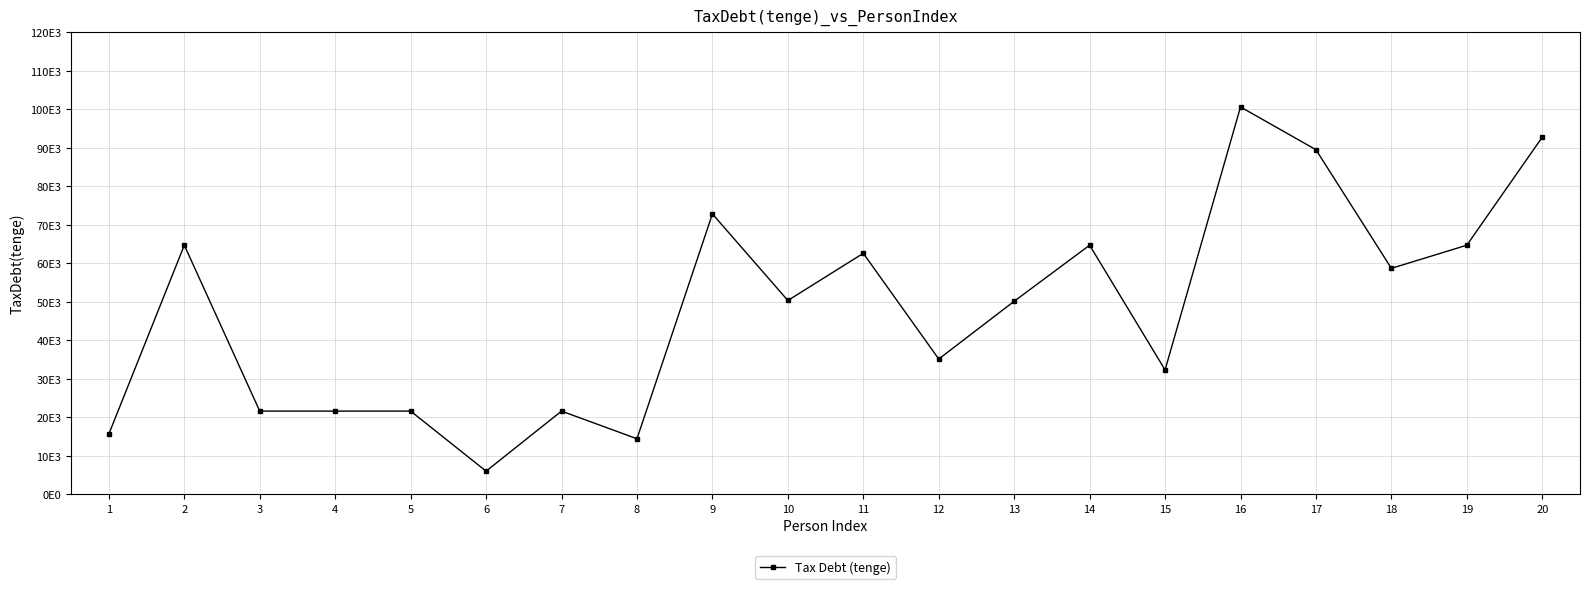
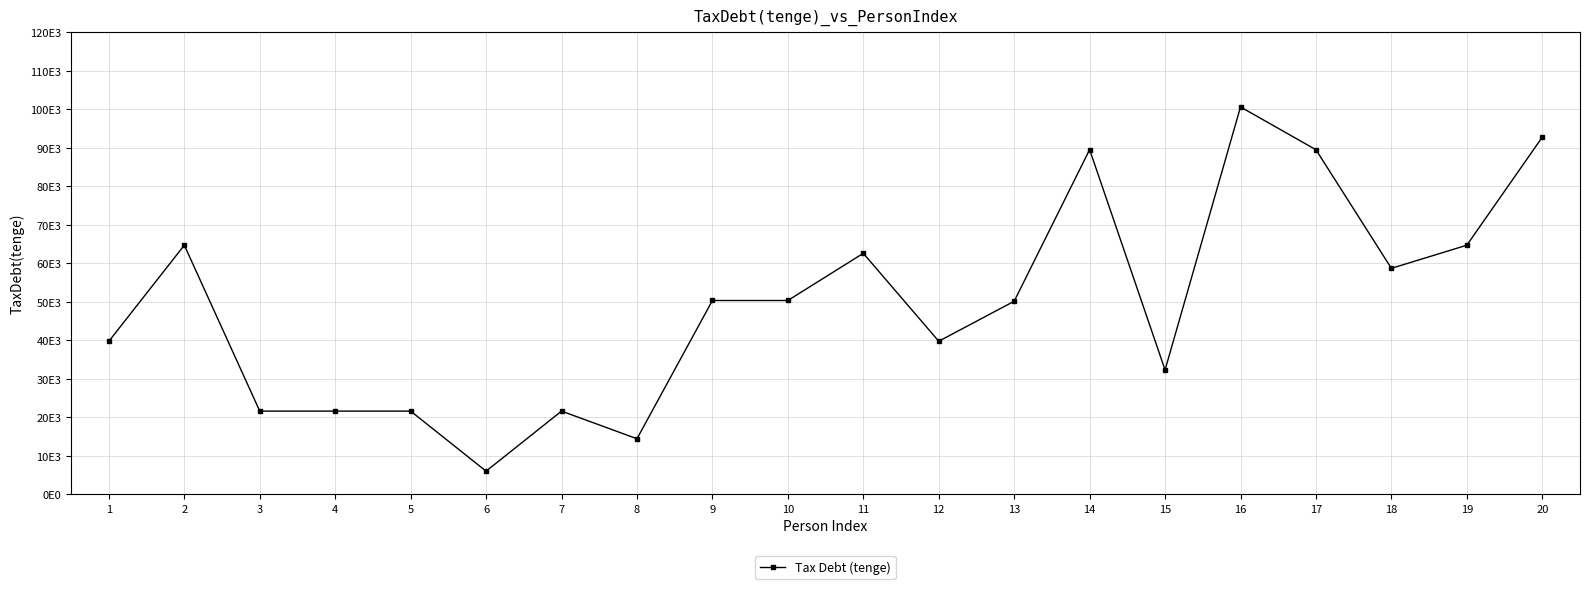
  {
-   "1": 16000,
+   "1": 40000,
    "2": 65000,
    "3": 22000,
    "4": 22000,
    "5": 22000,
    "6": 6000,
    "7": 22000,
    "8": 14000,
-   "9": 73000,
+   "9": 50000,
    "10": 50000,
    "11": 63000,
-   "12": 35000,
+   "12": 40000,
    "13": 50000,
-   "14": 65000,
+   "14": 89000,
    "15": 32000,
    "16": 101000,
    "17": 89000,
    "18": 59000,
    "19": 65000,
    "20": 93000
  }
